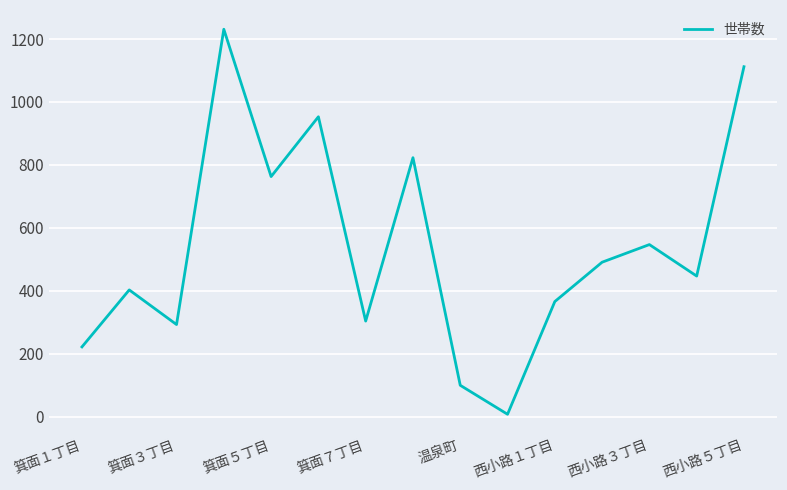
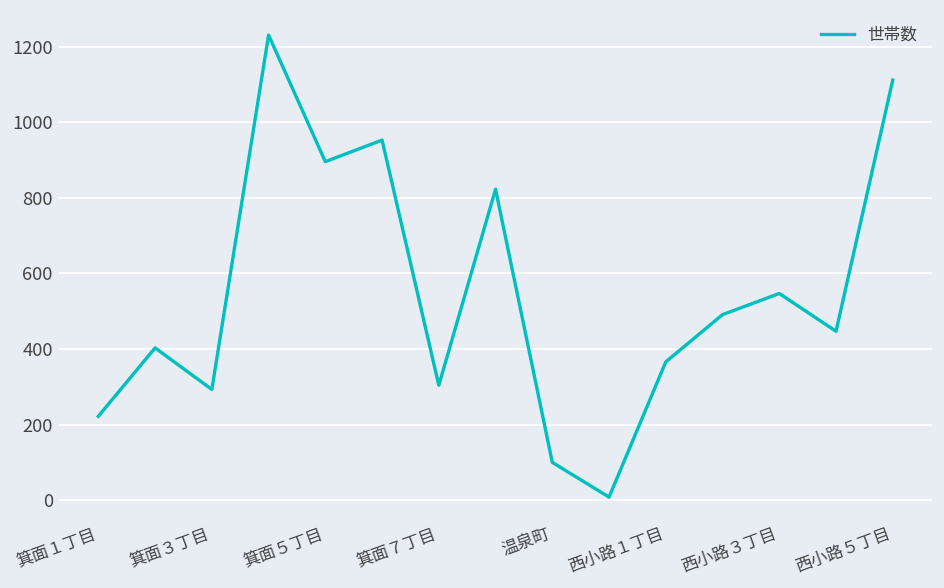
  {
    "箕面１丁目": 220,
    "箕面３丁目": 290,
-   "箕面５丁目": 760,
+   "箕面５丁目": 900,
    "箕面７丁目": 300,
    "温泉町": 100,
    "西小路１丁目": 370,
    "西小路３丁目": 550,
    "西小路５丁目": 1110
  }
